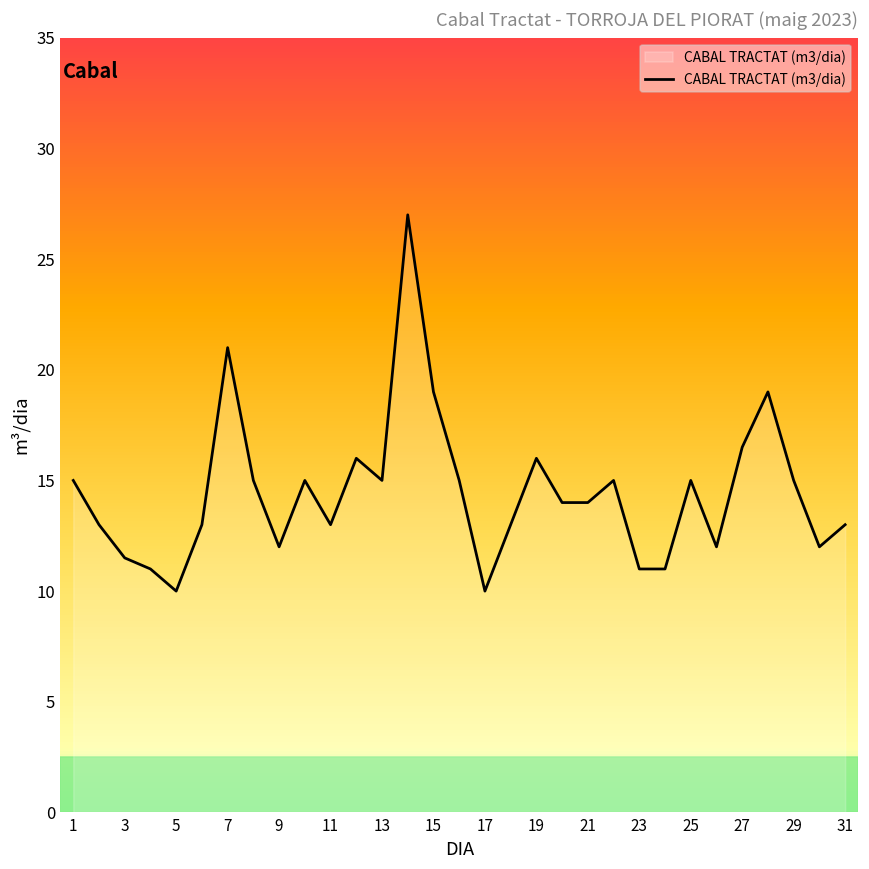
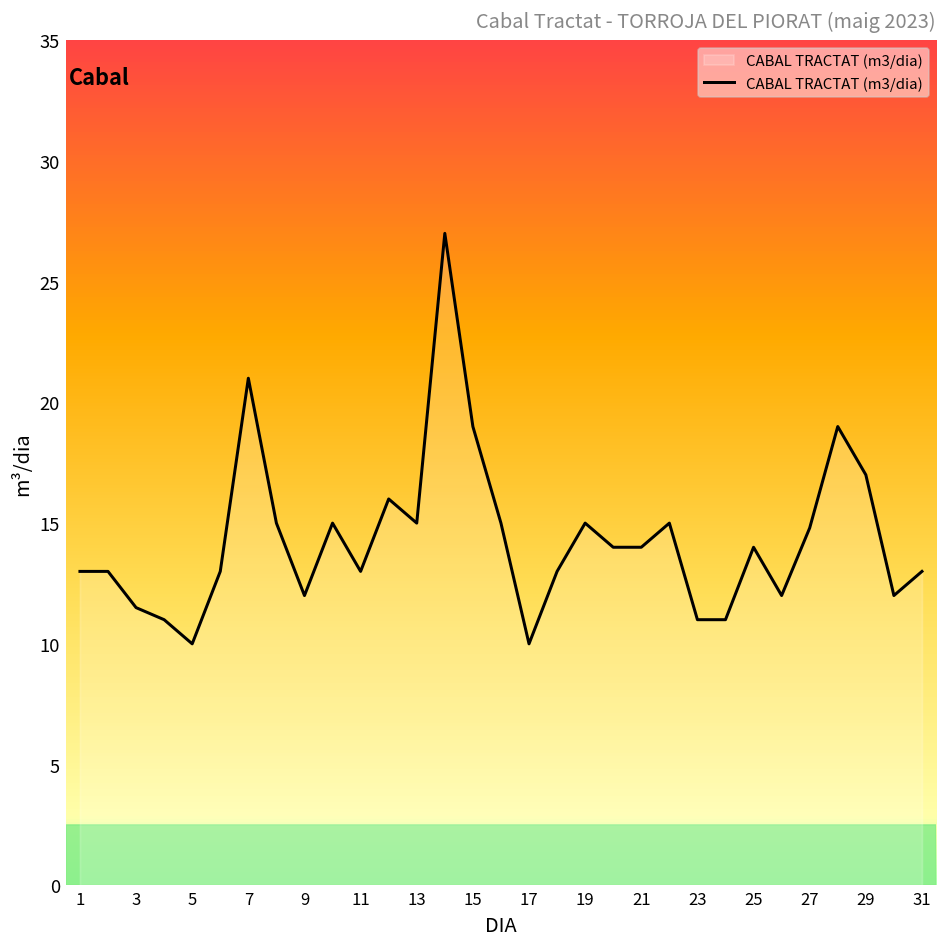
  {
-   "1": 15,
+   "1": 13,
    "3": 11.5,
    "5": 10.0,
    "7": 21.0,
    "9": 12.0,
    "11": 13.0,
    "13": 15.0,
    "15": 19.0,
    "17": 10.0,
-   "19": 16,
+   "19": 15,
    "21": 14.0,
    "23": 11.0,
-   "25": 15,
-   "27": 16.5,
-   "29": 15,
+   "25": 14,
+   "27": 14.8,
+   "29": 17,
    "31": 13.0
  }
